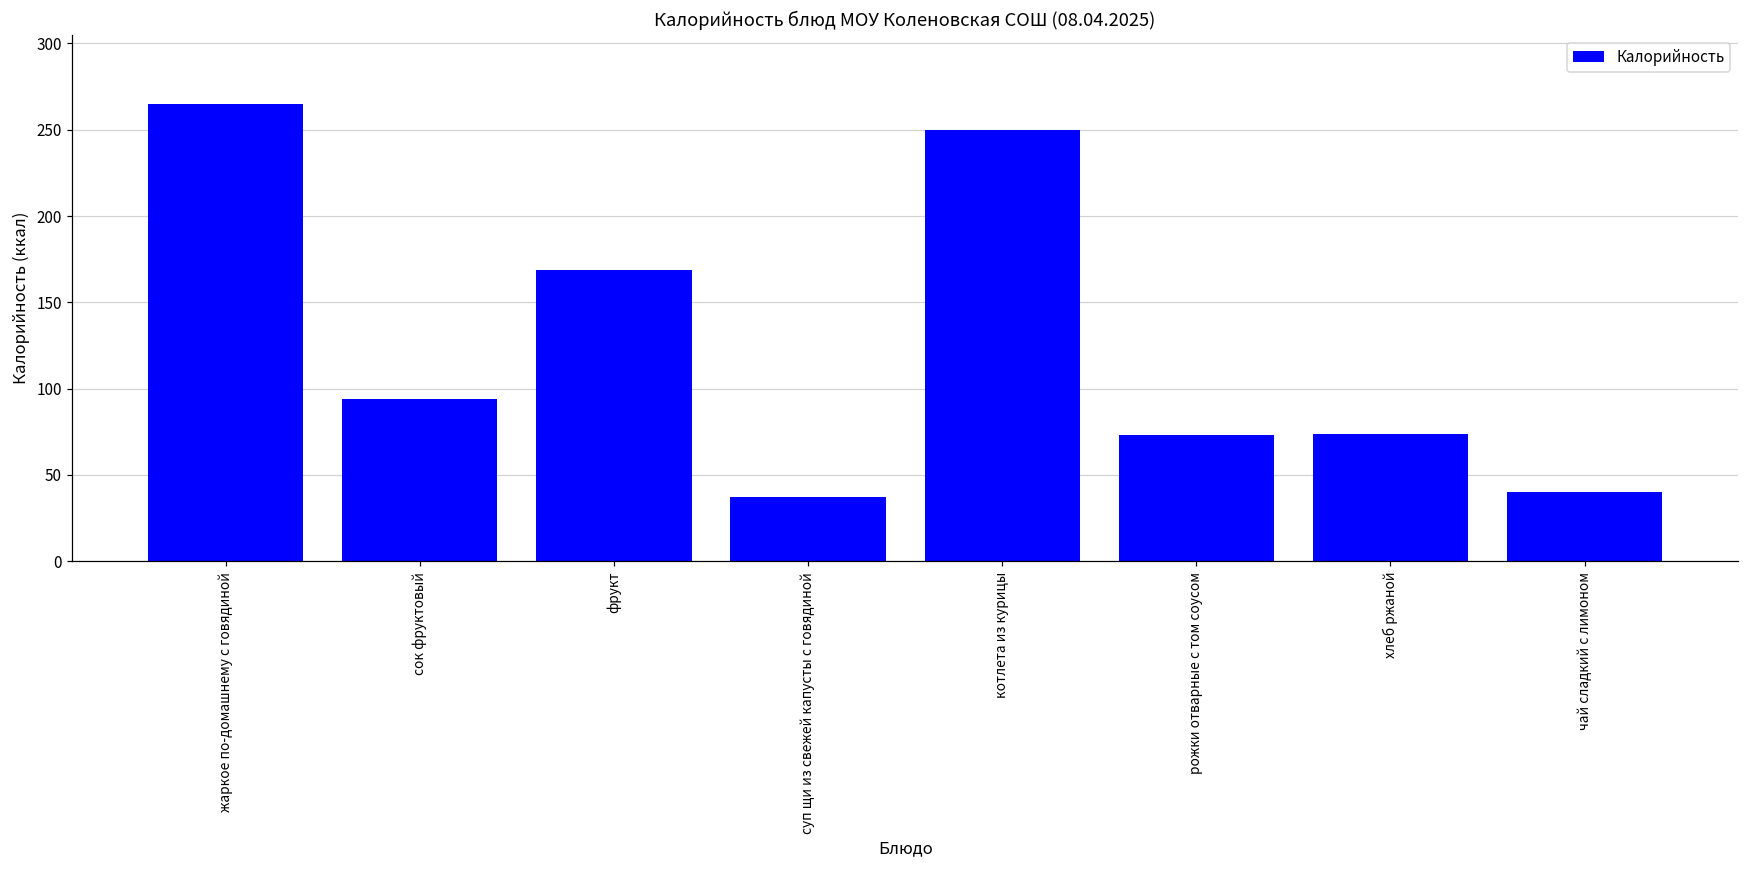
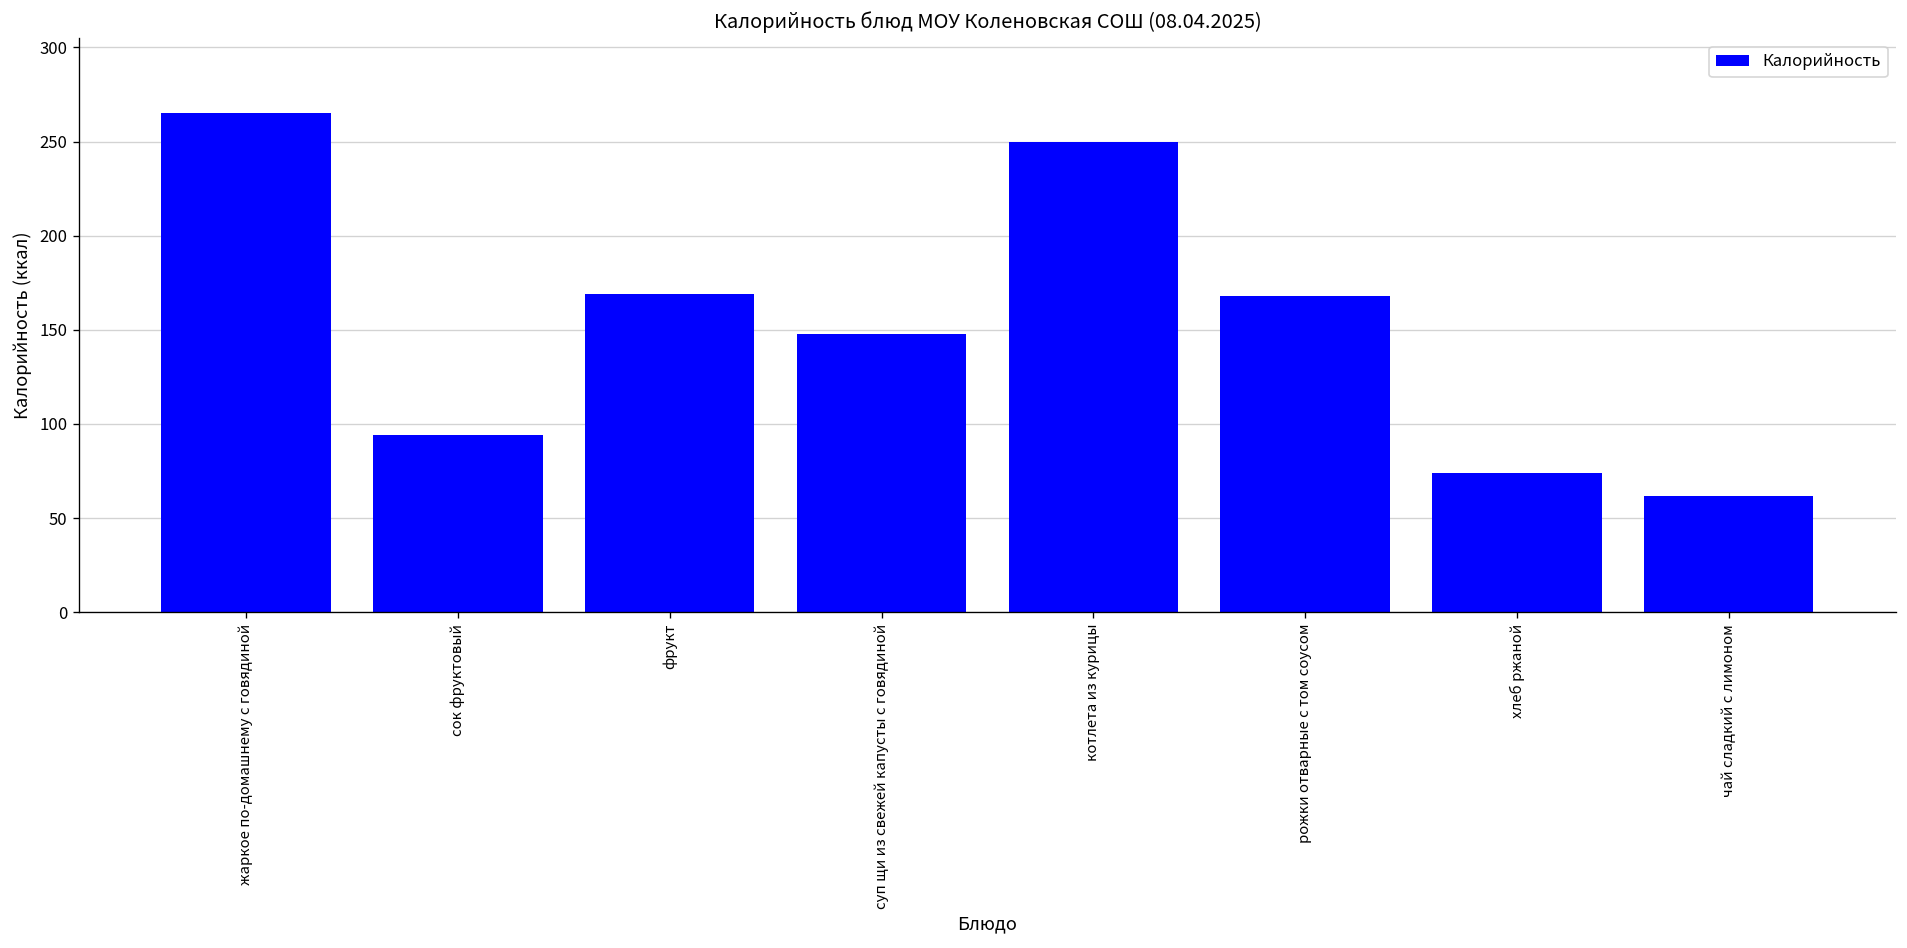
  {
    "жаркое по-домашнему с говядиной": 265,
    "сок фруктовый": 94,
    "фрукт": 169,
-   "суп щи из свежей капусты с говядиной": 37,
+   "суп щи из свежей капусты с говядиной": 148,
    "котлета из курицы": 250,
-   "рожки отварные с том соусом": 73,
+   "рожки отварные с том соусом": 168,
    "хлеб ржаной": 74,
-   "чай сладкий с лимоном": 40
+   "чай сладкий с лимоном": 62
  }
